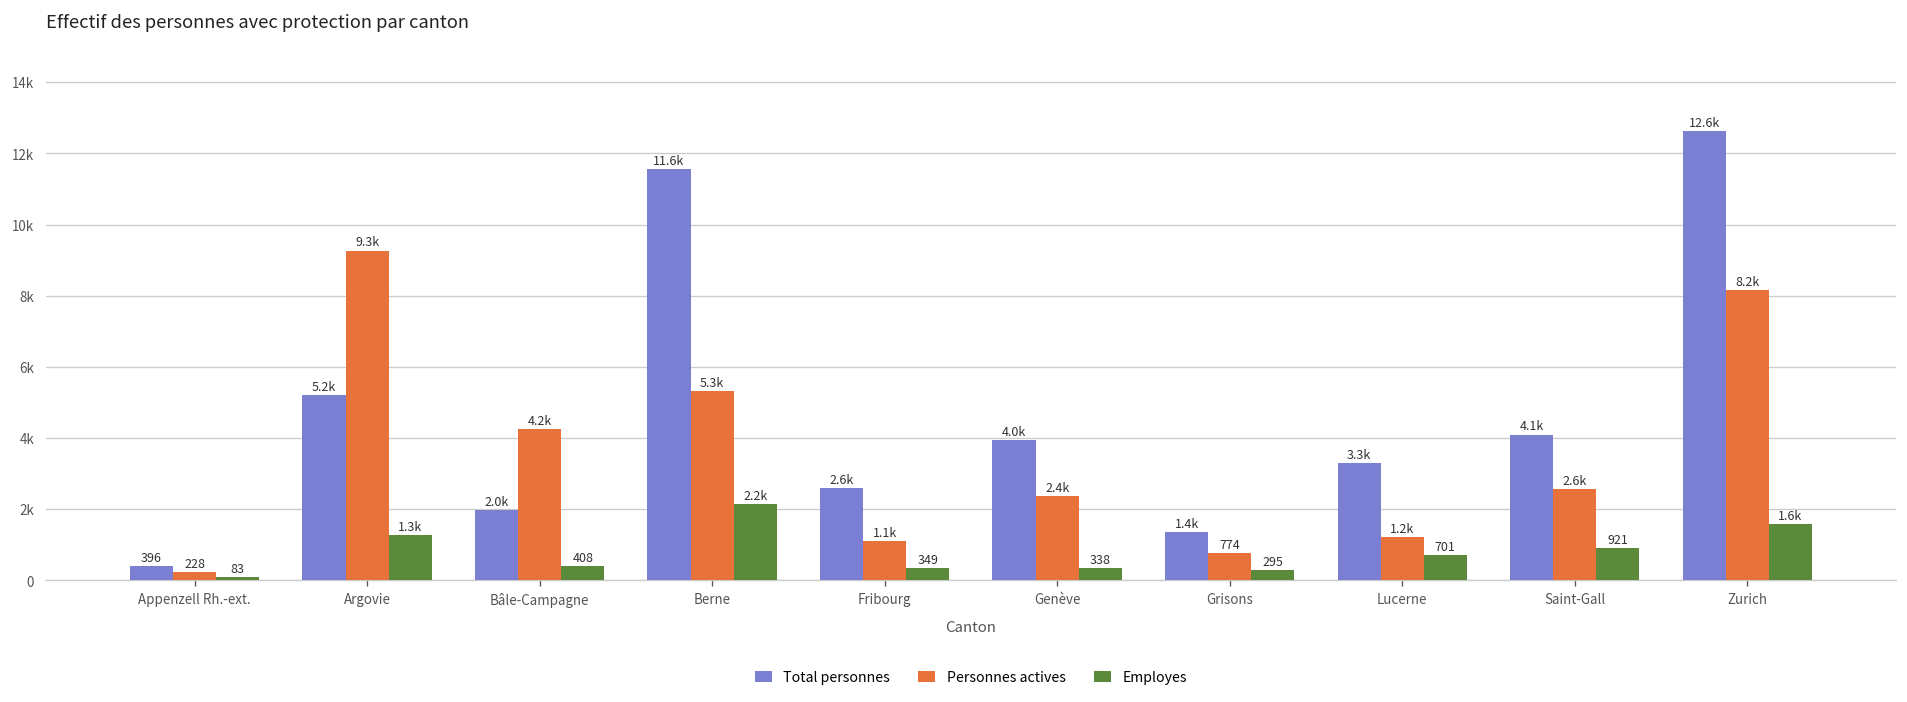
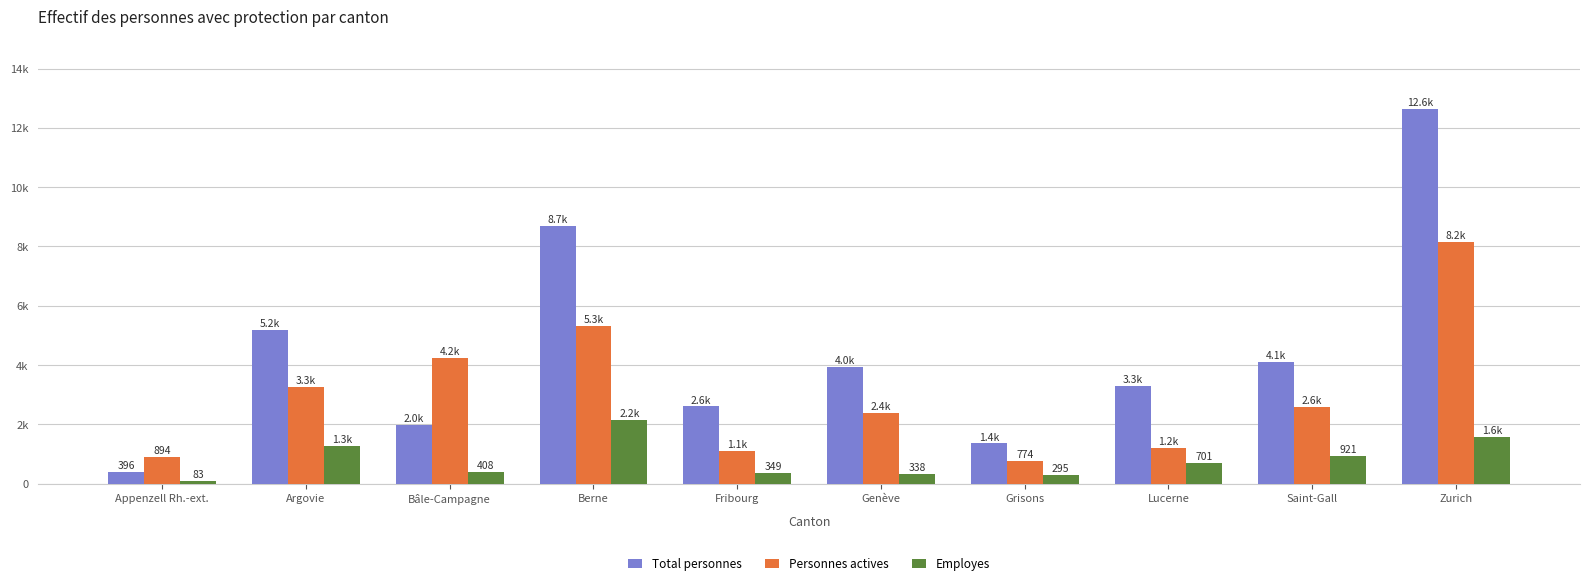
  {
    "Total personnes": {
      "Appenzell Rh.-ext.": "396",
      "Argovie": "5.2k",
      "Bâle-Campagne": "2.0k",
-     "Berne": "11.6k",
+     "Berne": "8.7k",
      "Fribourg": "2.6k",
      "Genève": "4.0k",
      "Grisons": "1.4k",
      "Lucerne": "3.3k",
      "Saint-Gall": "4.1k",
      "Zurich": "12.6k"
    },
    "Personnes actives": {
-     "Appenzell Rh.-ext.": "228",
-     "Argovie": "9.3k",
+     "Appenzell Rh.-ext.": "894",
+     "Argovie": "3.3k",
      "Bâle-Campagne": "4.2k",
      "Berne": "5.3k",
      "Fribourg": "1.1k",
      "Genève": "2.4k",
      "Grisons": "774",
      "Lucerne": "1.2k",
      "Saint-Gall": "2.6k",
      "Zurich": "8.2k"
    },
    "Employes": {
      "Appenzell Rh.-ext.": "83",
      "Argovie": "1.3k",
      "Bâle-Campagne": "408",
      "Berne": "2.2k",
      "Fribourg": "349",
      "Genève": "338",
      "Grisons": "295",
      "Lucerne": "701",
      "Saint-Gall": "921",
      "Zurich": "1.6k"
    }
  }
